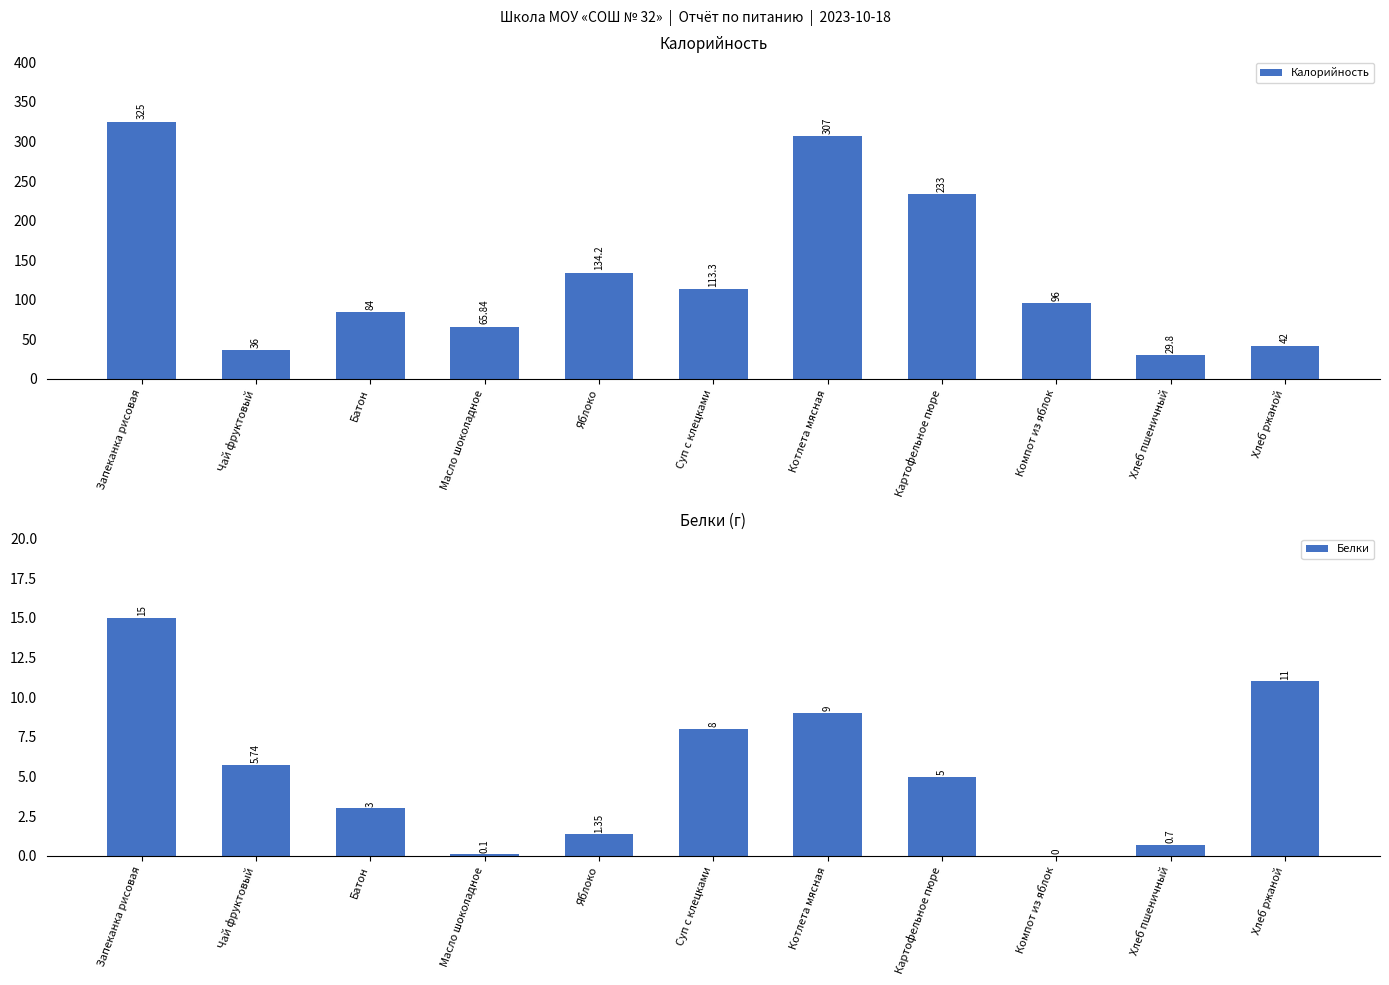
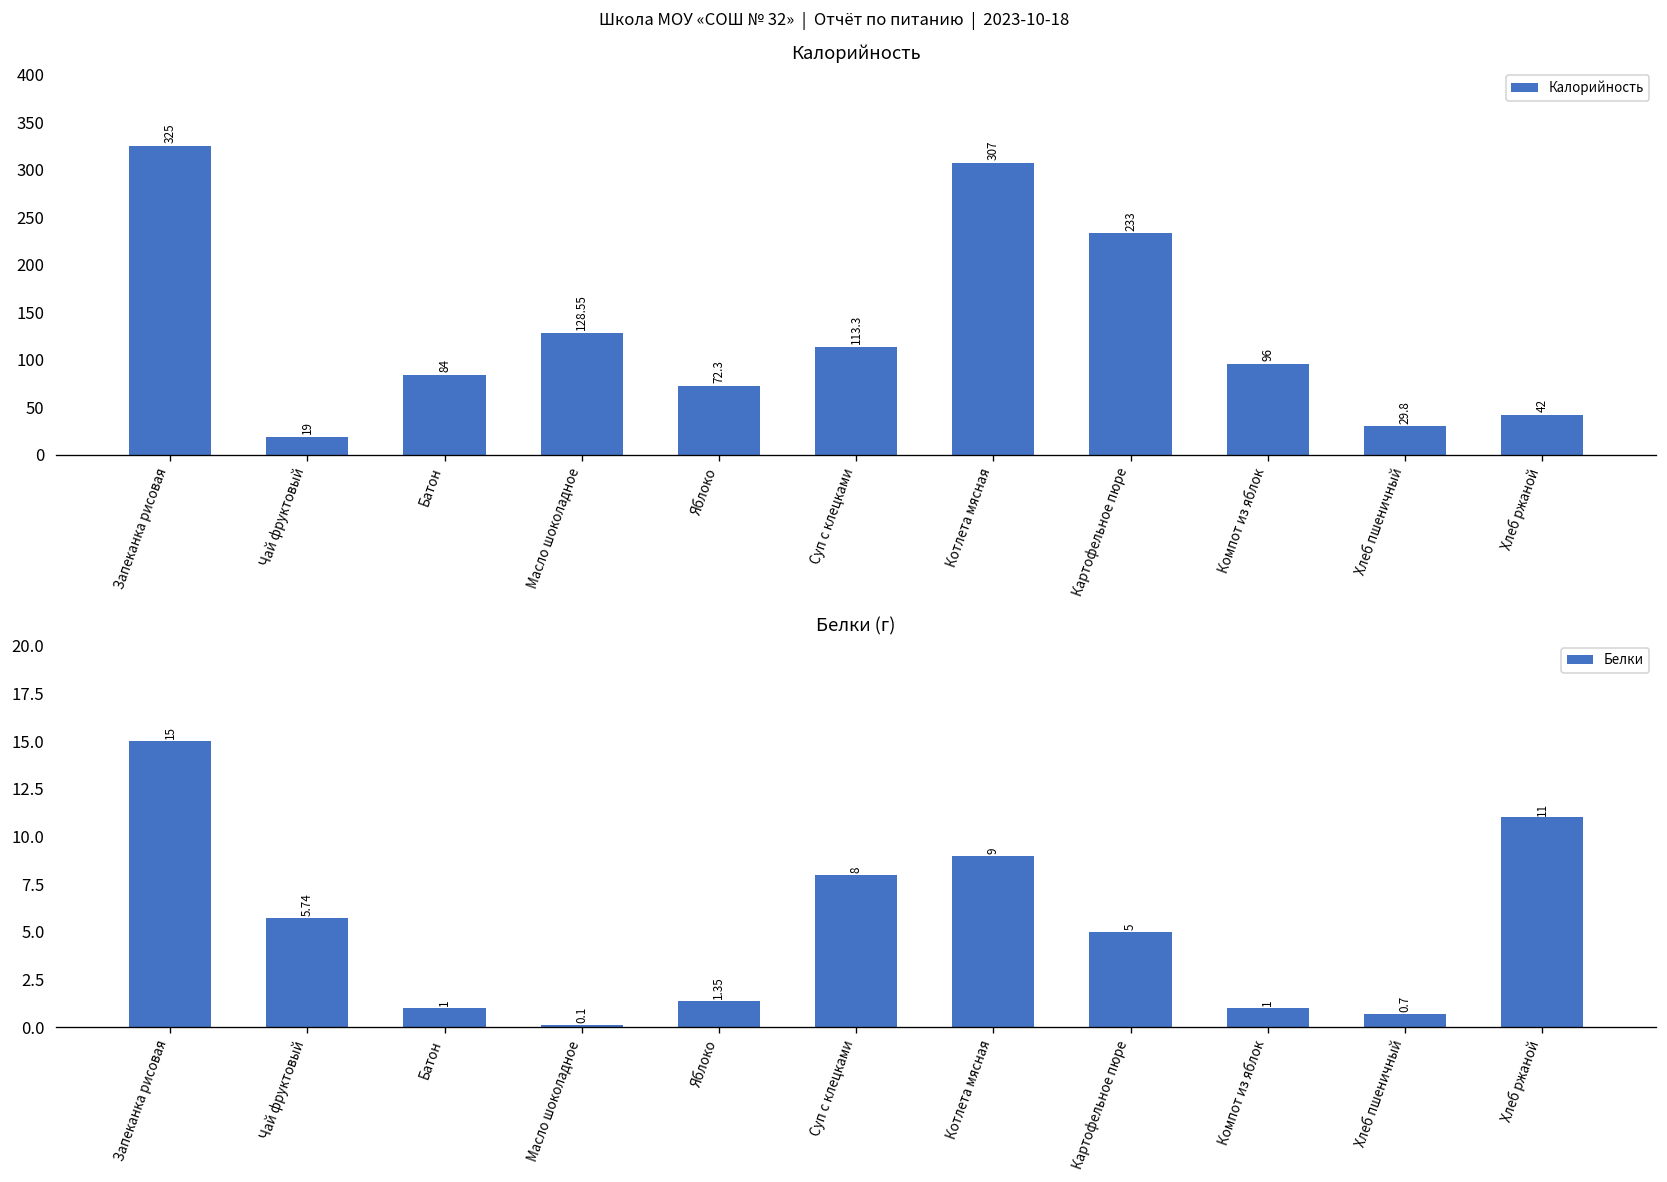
  {
    "Калорийность": {
      "Запеканка рисовая": 325,
-     "Чай фруктовый": 36,
+     "Чай фруктовый": 19,
      "Батон": 84,
-     "Масло шоколадное": 65.84,
-     "Яблоко": 134.2,
+     "Масло шоколадное": 128.55,
+     "Яблоко": 72.3,
      "Суп с клецками": 113.3,
      "Котлета мясная": 307,
      "Картофельное пюре": 233,
      "Компот из яблок": 96,
      "Хлеб пшеничный": 29.8,
      "Хлеб ржаной": 42
    },
    "Белки (г)": {
      "Запеканка рисовая": 15,
      "Чай фруктовый": 5.74,
-     "Батон": 3,
+     "Батон": 1,
      "Масло шоколадное": 0.1,
      "Яблоко": 1.35,
      "Суп с клецками": 8,
      "Котлета мясная": 9,
      "Картофельное пюре": 5,
-     "Компот из яблок": 0,
+     "Компот из яблок": 1,
      "Хлеб пшеничный": 0.7,
      "Хлеб ржаной": 11
    }
  }
